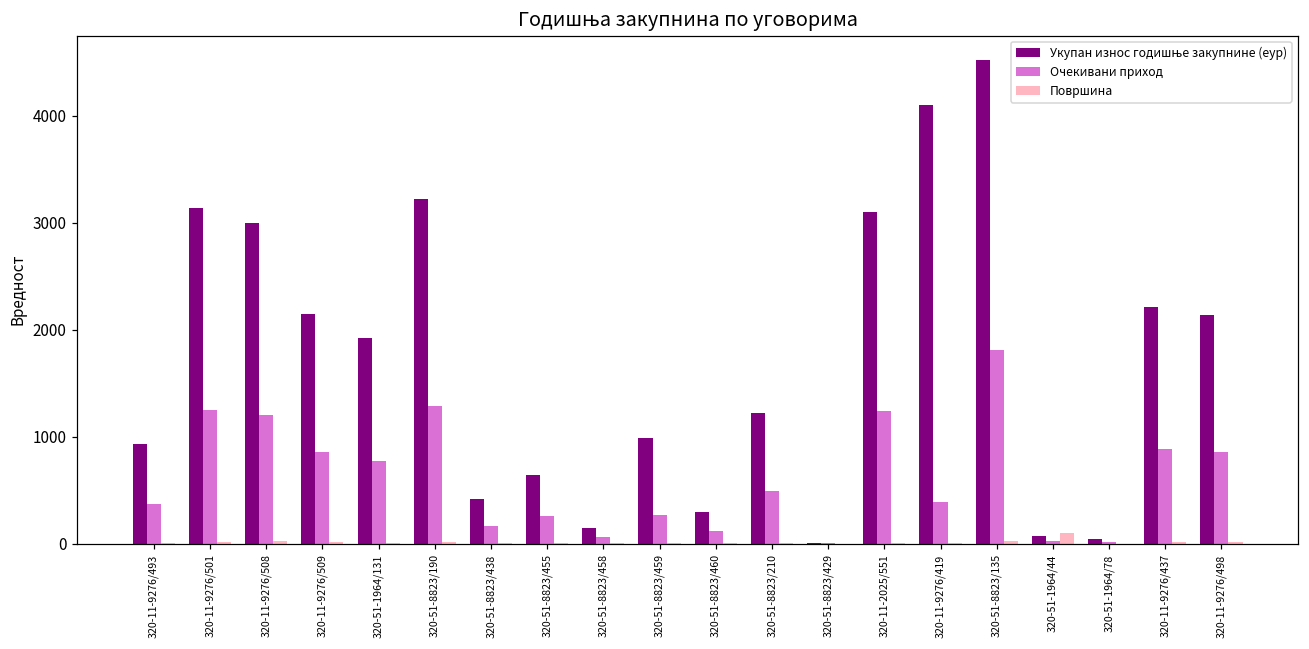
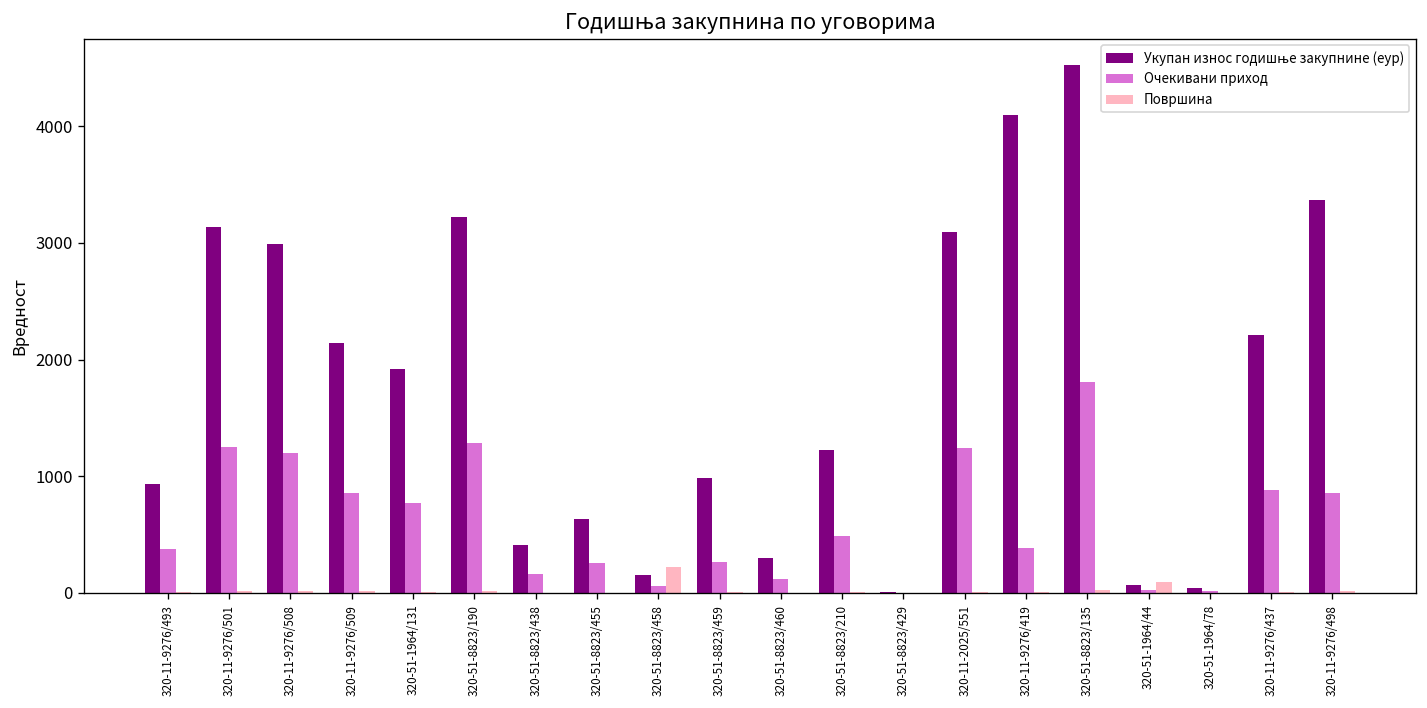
  {
    "Укупан износ годишње закупнине (еур)": {
      "320-11-9276/493": 900,
      "320-11-9276/501": 3100,
      "320-11-9276/508": 3000,
      "320-11-9276/509": 2100,
      "320-51-1964/131": 1900,
      "320-51-8823/190": 3200,
      "320-51-8823/438": 400,
      "320-51-8823/455": 600,
      "320-51-8823/458": 100,
      "320-51-8823/459": 1000,
      "320-51-8823/460": 300,
      "320-51-8823/210": 1200,
      "320-11-2025/551": 3100,
      "320-11-9276/419": 4100,
      "320-51-8823/135": 4500,
      "320-51-1964/44": 100,
      "320-51-1964/78": 0,
      "320-11-9276/437": 2200,
-     "320-11-9276/498": 2100
+     "320-11-9276/498": 3400
    },
    "Очекивани приход": {
      "320-11-9276/493": 400,
      "320-11-9276/501": 1300,
      "320-11-9276/508": 1200,
      "320-11-9276/509": 900,
      "320-51-1964/131": 800,
      "320-51-8823/190": 1300,
      "320-51-8823/438": 200,
      "320-51-8823/455": 300,
      "320-51-8823/458": 100,
      "320-51-8823/459": 300,
      "320-51-8823/460": 100,
      "320-51-8823/210": 500,
      "320-11-2025/551": 1200,
      "320-11-9276/419": 400,
      "320-51-8823/135": 1800,
      "320-51-1964/44": 0,
      "320-11-9276/437": 900,
      "320-11-9276/498": 900
    },
    "Површина": {
-     "320-51-8823/458": 0,
+     "320-51-8823/458": 200,
      "320-51-1964/44": 100
    }
  }
